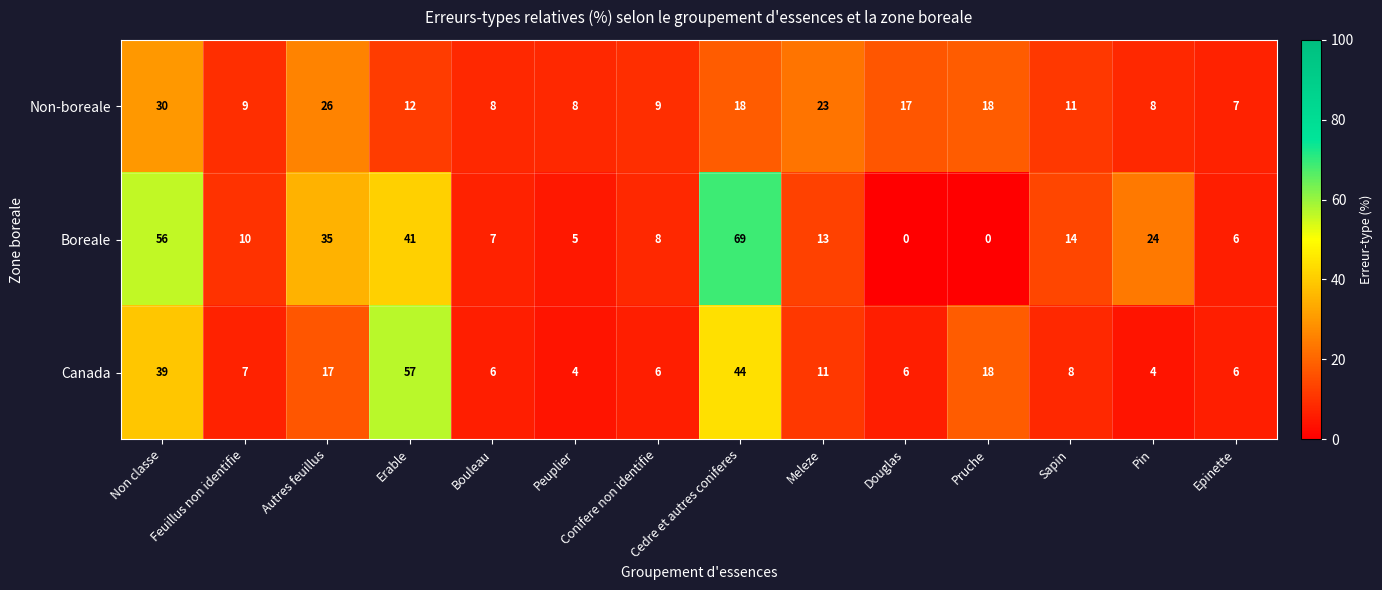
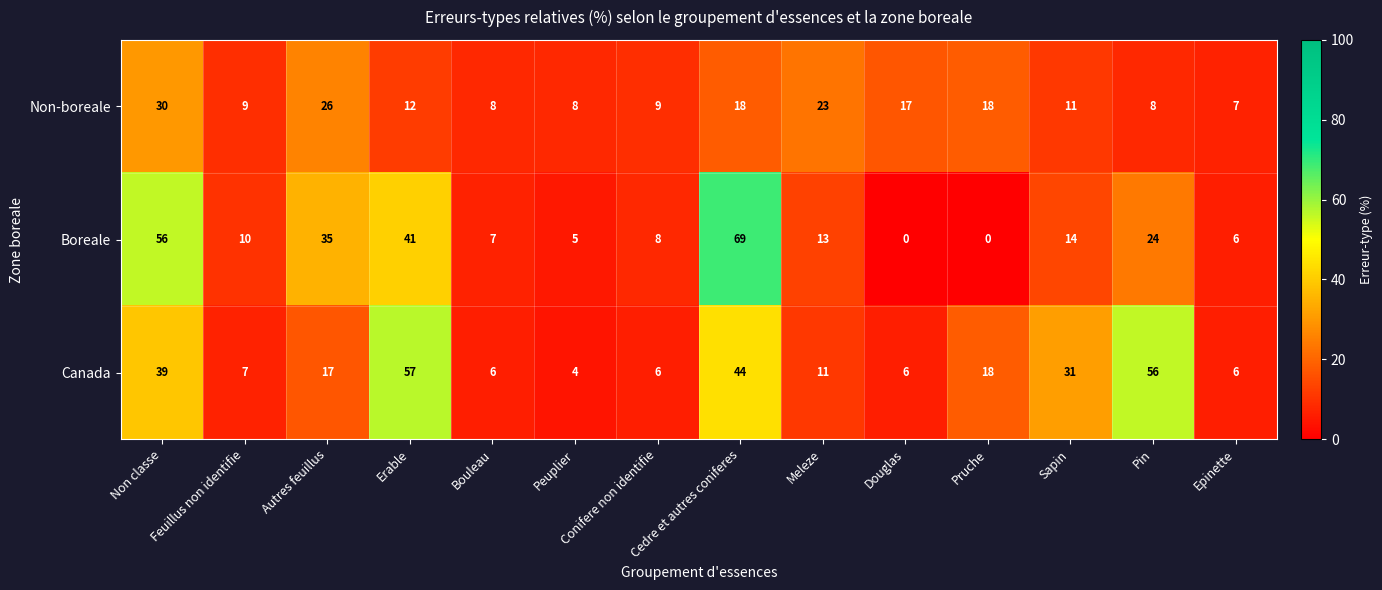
  {
    "Non-boreale": {
      "Non classe": 30,
      "Feuillus non identifie": 9,
      "Autres feuillus": 26,
      "Erable": 12,
      "Bouleau": 8,
      "Peuplier": 8,
      "Conifere non identifie": 9,
      "Cedre et autres coniferes": 18,
      "Meleze": 23,
      "Douglas": 17,
      "Pruche": 18,
      "Sapin": 11,
      "Pin": 8,
      "Epinette": 7
    },
    "Boreale": {
      "Non classe": 56,
      "Feuillus non identifie": 10,
      "Autres feuillus": 35,
      "Erable": 41,
      "Bouleau": 7,
      "Peuplier": 5,
      "Conifere non identifie": 8,
      "Cedre et autres coniferes": 69,
      "Meleze": 13,
      "Douglas": 0,
      "Pruche": 0,
      "Sapin": 14,
      "Pin": 24,
      "Epinette": 6
    },
    "Canada": {
      "Non classe": 39,
      "Feuillus non identifie": 7,
      "Autres feuillus": 17,
      "Erable": 57,
      "Bouleau": 6,
      "Peuplier": 4,
      "Conifere non identifie": 6,
      "Cedre et autres coniferes": 44,
      "Meleze": 11,
      "Douglas": 6,
      "Pruche": 18,
-     "Sapin": 8,
-     "Pin": 4,
+     "Sapin": 31,
+     "Pin": 56,
      "Epinette": 6
    }
  }
